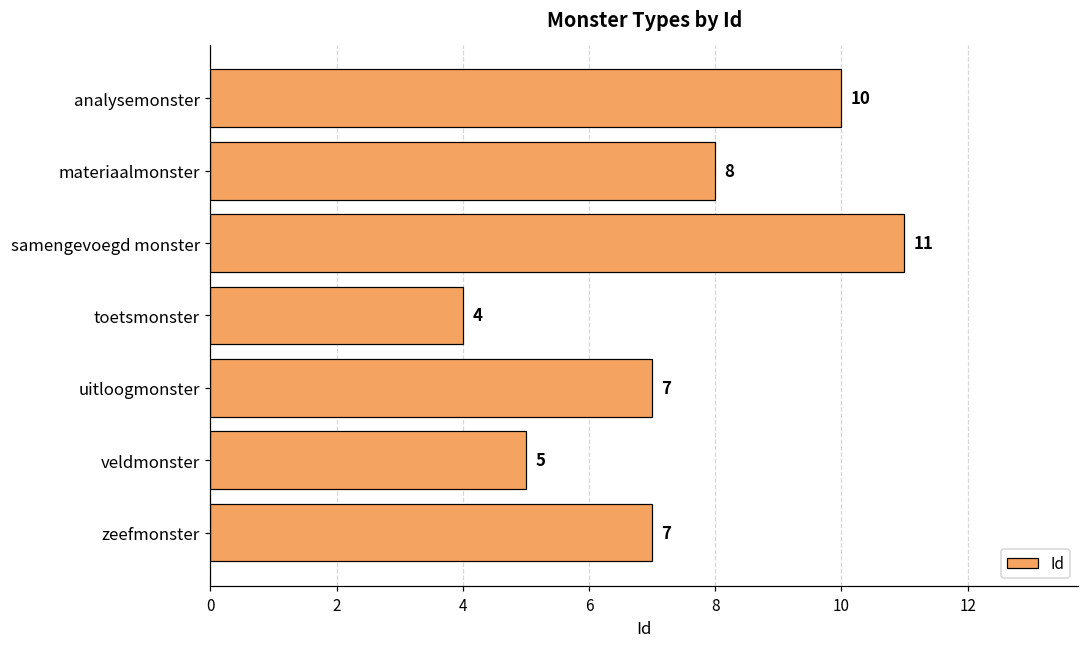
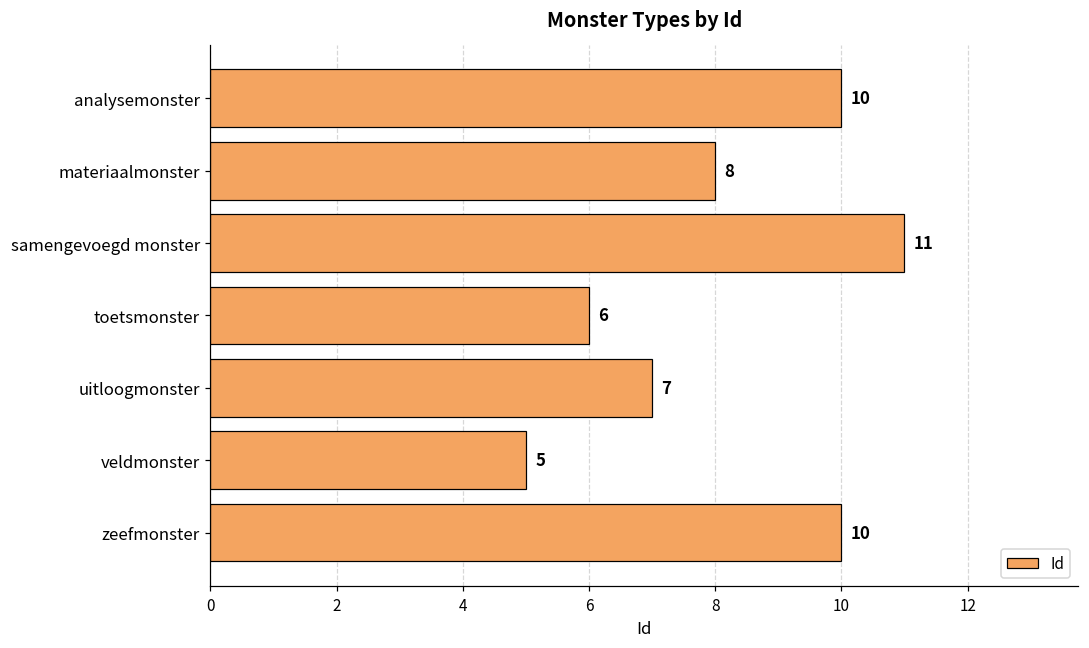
  {
    "analysemonster": 10,
    "materiaalmonster": 8,
    "samengevoegd monster": 11,
-   "toetsmonster": 4,
+   "toetsmonster": 6,
    "uitloogmonster": 7,
    "veldmonster": 5,
-   "zeefmonster": 7
+   "zeefmonster": 10
  }
